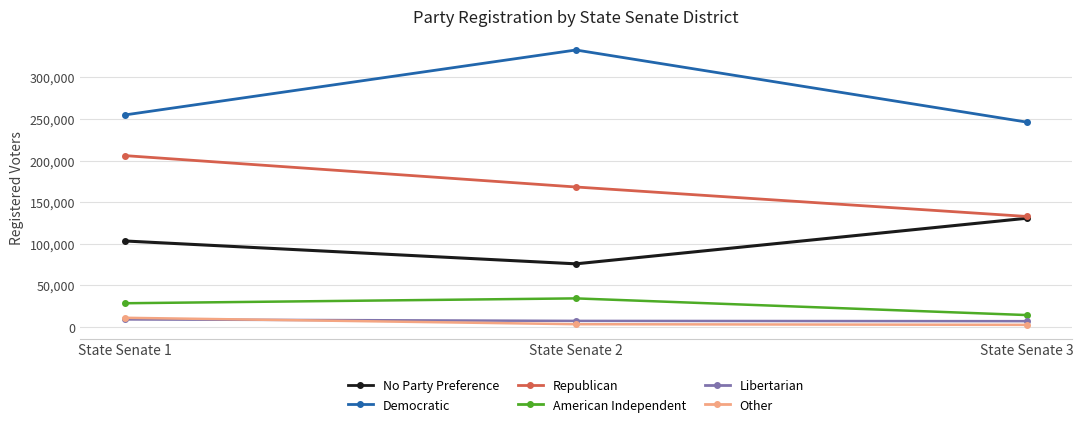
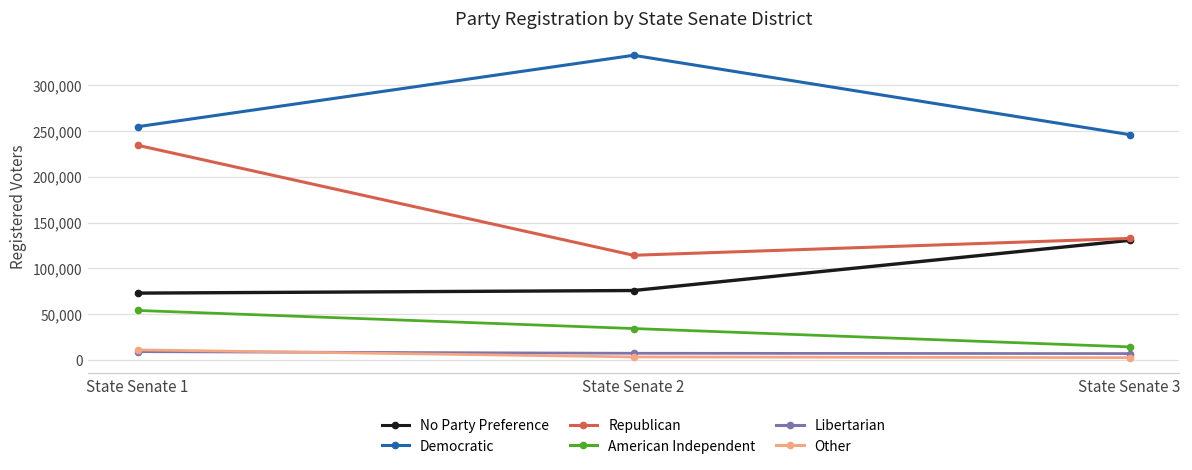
  {
    "No Party Preference": {
-     "State Senate 1": "100,000",
+     "State Senate 1": "70,000",
      "State Senate 2": "80,000"
    },
    "Democratic": {
      "State Senate 1": "250,000",
      "State Senate 2": "330,000",
      "State Senate 3": "250,000"
    },
    "Republican": {
-     "State Senate 1": "210,000",
-     "State Senate 2": "170,000"
+     "State Senate 1": "230,000",
+     "State Senate 2": "110,000"
    },
    "American Independent": {
-     "State Senate 1": "30,000",
+     "State Senate 1": "50,000",
      "State Senate 2": "30,000",
      "State Senate 3": "10,000"
    },
    "Libertarian": {
      "State Senate 2": "10,000",
      "State Senate 3": "10,000"
    },
    "Other": {
      "State Senate 2": "0",
      "State Senate 3": "0"
    }
  }
